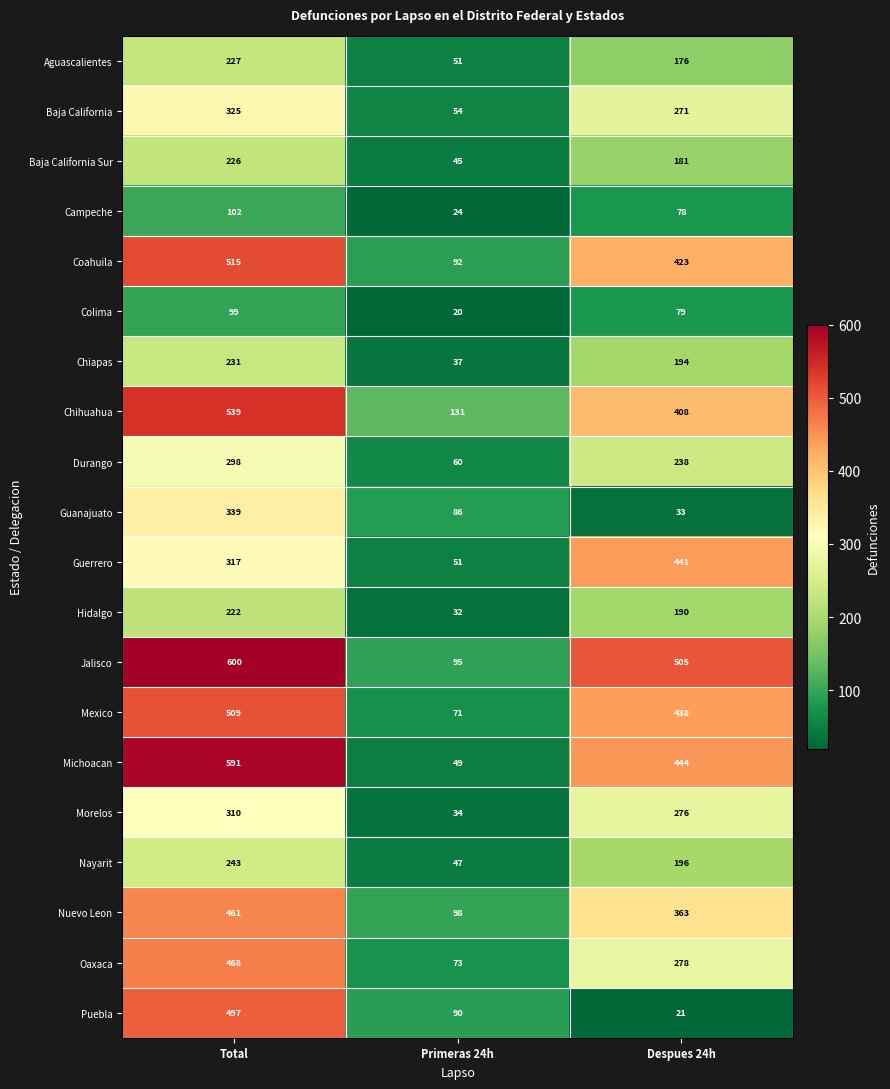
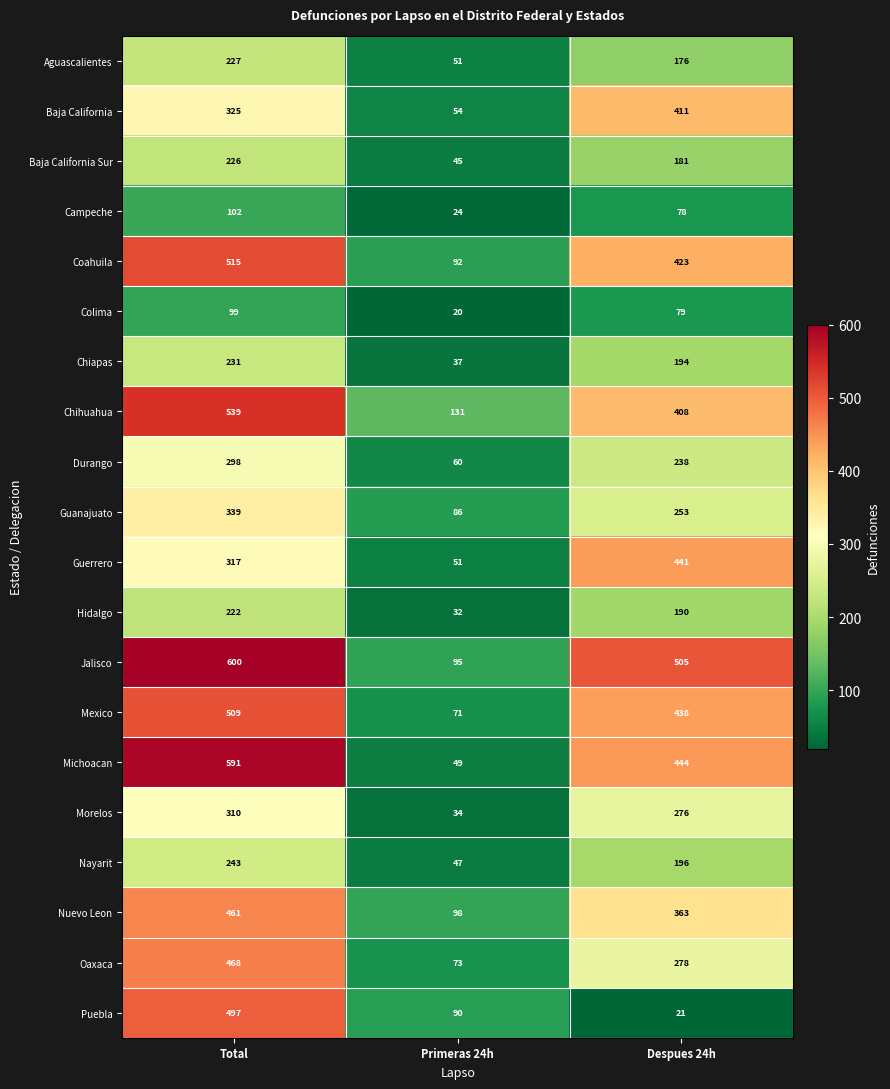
  {
    "Aguascalientes": {
      "Total": 227,
      "Primeras 24h": 51,
      "Despues 24h": 176
    },
    "Baja California": {
      "Total": 325,
      "Primeras 24h": 54,
-     "Despues 24h": 271
+     "Despues 24h": 411
    },
    "Baja California Sur": {
      "Total": 226,
      "Primeras 24h": 45,
      "Despues 24h": 181
    },
    "Campeche": {
      "Total": 102,
      "Primeras 24h": 24,
      "Despues 24h": 78
    },
    "Coahuila": {
      "Total": 515,
      "Primeras 24h": 92,
      "Despues 24h": 423
    },
    "Colima": {
      "Total": 99,
      "Primeras 24h": 20,
      "Despues 24h": 79
    },
    "Chiapas": {
      "Total": 231,
      "Primeras 24h": 37,
      "Despues 24h": 194
    },
    "Chihuahua": {
      "Total": 539,
      "Primeras 24h": 131,
      "Despues 24h": 408
    },
    "Durango": {
      "Total": 298,
      "Primeras 24h": 60,
      "Despues 24h": 238
    },
    "Guanajuato": {
      "Total": 339,
      "Primeras 24h": 86,
-     "Despues 24h": 33
+     "Despues 24h": 253
    },
    "Guerrero": {
      "Total": 317,
      "Primeras 24h": 51,
      "Despues 24h": 441
    },
    "Hidalgo": {
      "Total": 222,
      "Primeras 24h": 32,
      "Despues 24h": 190
    },
    "Jalisco": {
      "Total": 600,
      "Primeras 24h": 95,
      "Despues 24h": 505
    },
    "Mexico": {
      "Total": 509,
      "Primeras 24h": 71,
      "Despues 24h": 438
    },
    "Michoacan": {
      "Total": 591,
      "Primeras 24h": 49,
      "Despues 24h": 444
    },
    "Morelos": {
      "Total": 310,
      "Primeras 24h": 34,
      "Despues 24h": 276
    },
    "Nayarit": {
      "Total": 243,
      "Primeras 24h": 47,
      "Despues 24h": 196
    },
    "Nuevo Leon": {
      "Total": 461,
      "Primeras 24h": 98,
      "Despues 24h": 363
    },
    "Oaxaca": {
      "Total": 468,
      "Primeras 24h": 73,
      "Despues 24h": 278
    },
    "Puebla": {
      "Total": 497,
      "Primeras 24h": 90,
      "Despues 24h": 21
    }
  }
